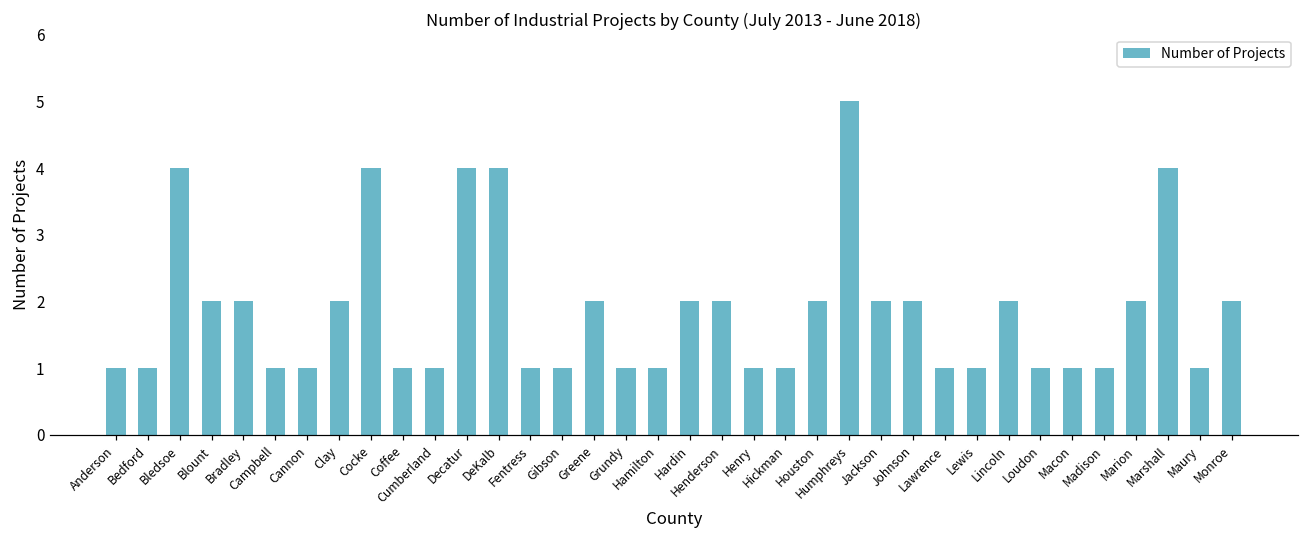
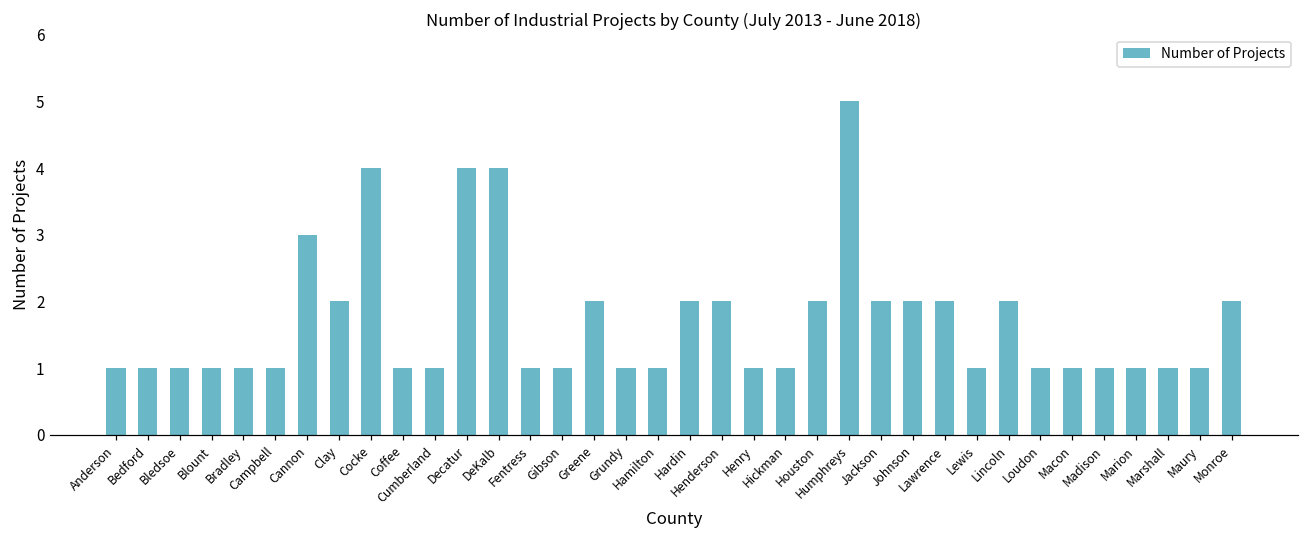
  {
    "Anderson": 1,
    "Bedford": 1,
-   "Bledsoe": 4,
-   "Blount": 2,
-   "Bradley": 2,
+   "Bledsoe": 1,
+   "Blount": 1,
+   "Bradley": 1,
    "Campbell": 1,
-   "Cannon": 1,
+   "Cannon": 3,
    "Clay": 2,
    "Cocke": 4,
    "Coffee": 1,
    "Cumberland": 1,
    "Decatur": 4,
    "DeKalb": 4,
    "Fentress": 1,
    "Gibson": 1,
    "Greene": 2,
    "Grundy": 1,
    "Hamilton": 1,
    "Hardin": 2,
    "Henderson": 2,
    "Henry": 1,
    "Hickman": 1,
    "Houston": 2,
    "Humphreys": 5,
    "Jackson": 2,
    "Johnson": 2,
-   "Lawrence": 1,
+   "Lawrence": 2,
    "Lewis": 1,
    "Lincoln": 2,
    "Loudon": 1,
    "Macon": 1,
    "Madison": 1,
-   "Marion": 2,
-   "Marshall": 4,
+   "Marion": 1,
+   "Marshall": 1,
    "Maury": 1,
    "Monroe": 2
  }
